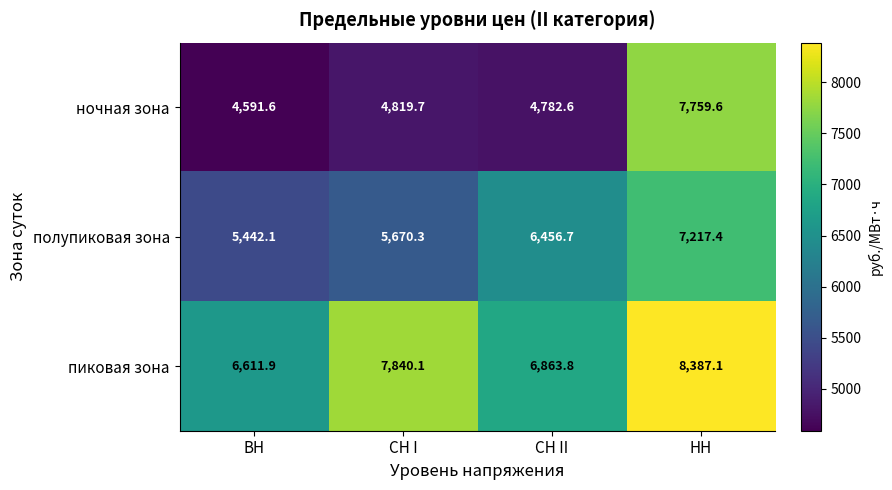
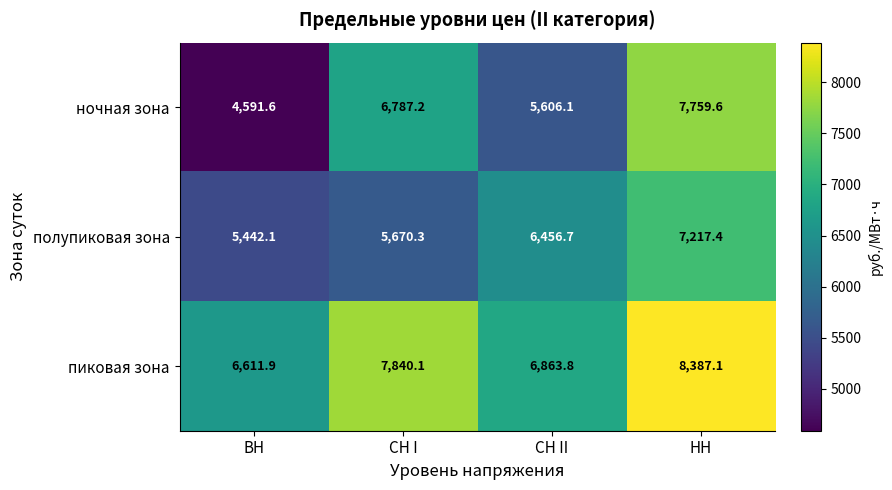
  {
    "ночная зона": {
      "ВН": "4,591.6",
-     "СН I": "4,819.7",
-     "СН II": "4,782.6",
+     "СН I": "6,787.2",
+     "СН II": "5,606.1",
      "НН": "7,759.6"
    },
    "полупиковая зона": {
      "ВН": "5,442.1",
      "СН I": "5,670.3",
      "СН II": "6,456.7",
      "НН": "7,217.4"
    },
    "пиковая зона": {
      "ВН": "6,611.9",
      "СН I": "7,840.1",
      "СН II": "6,863.8",
      "НН": "8,387.1"
    }
  }
